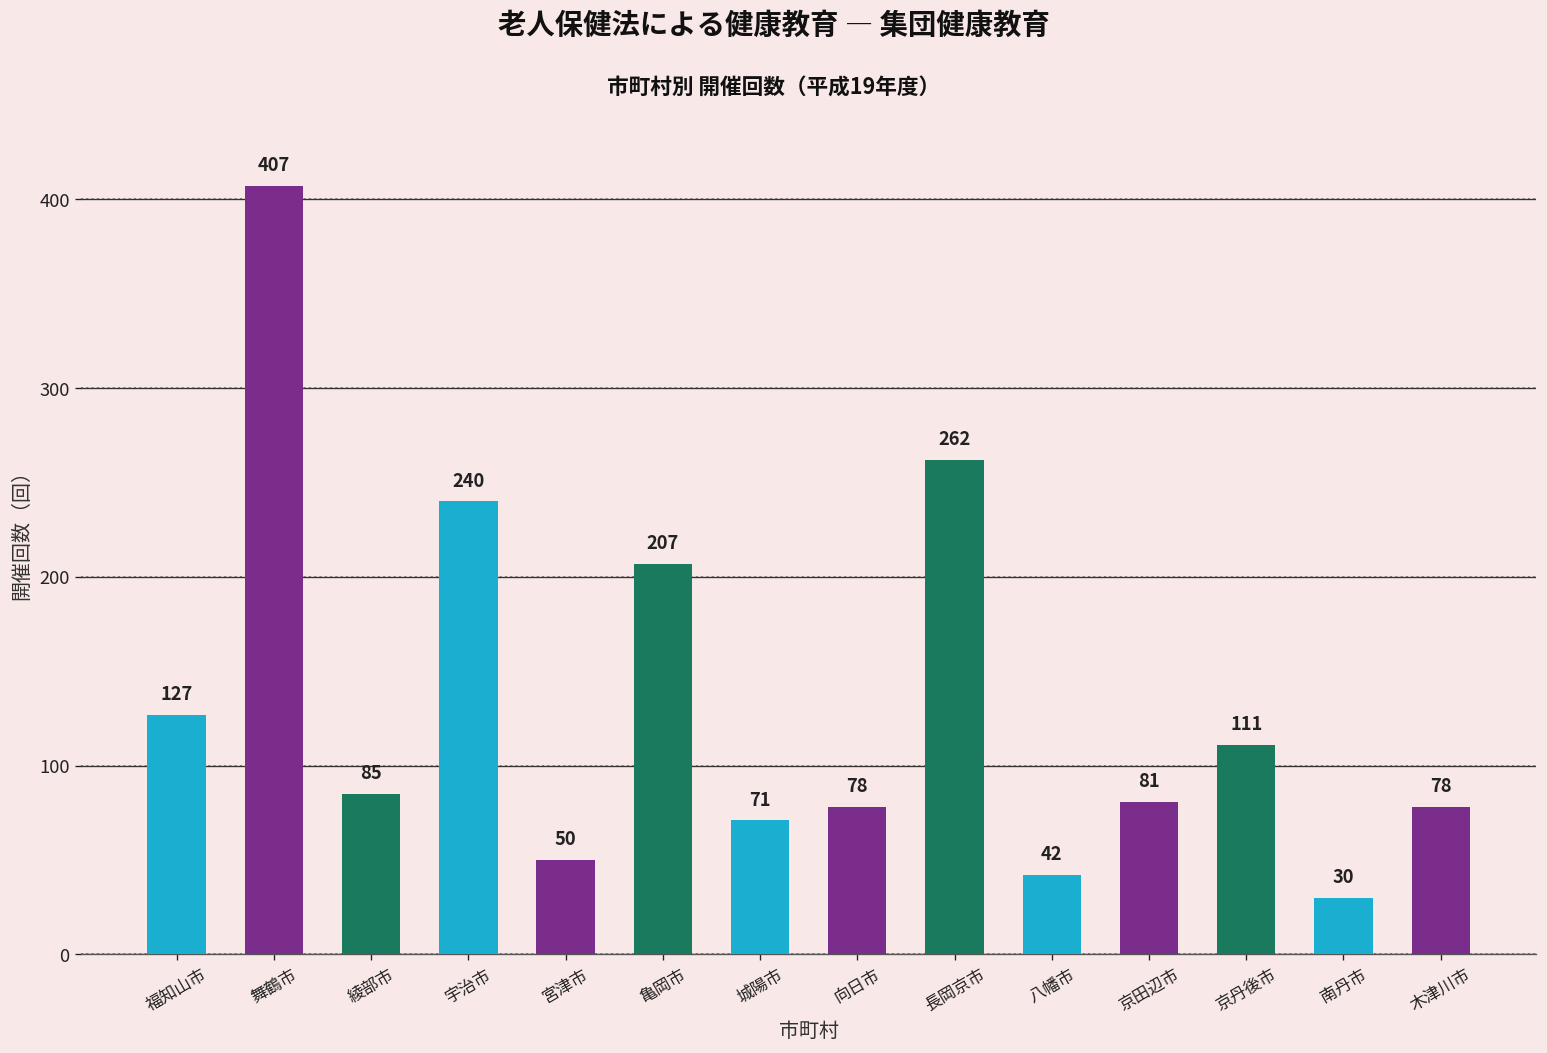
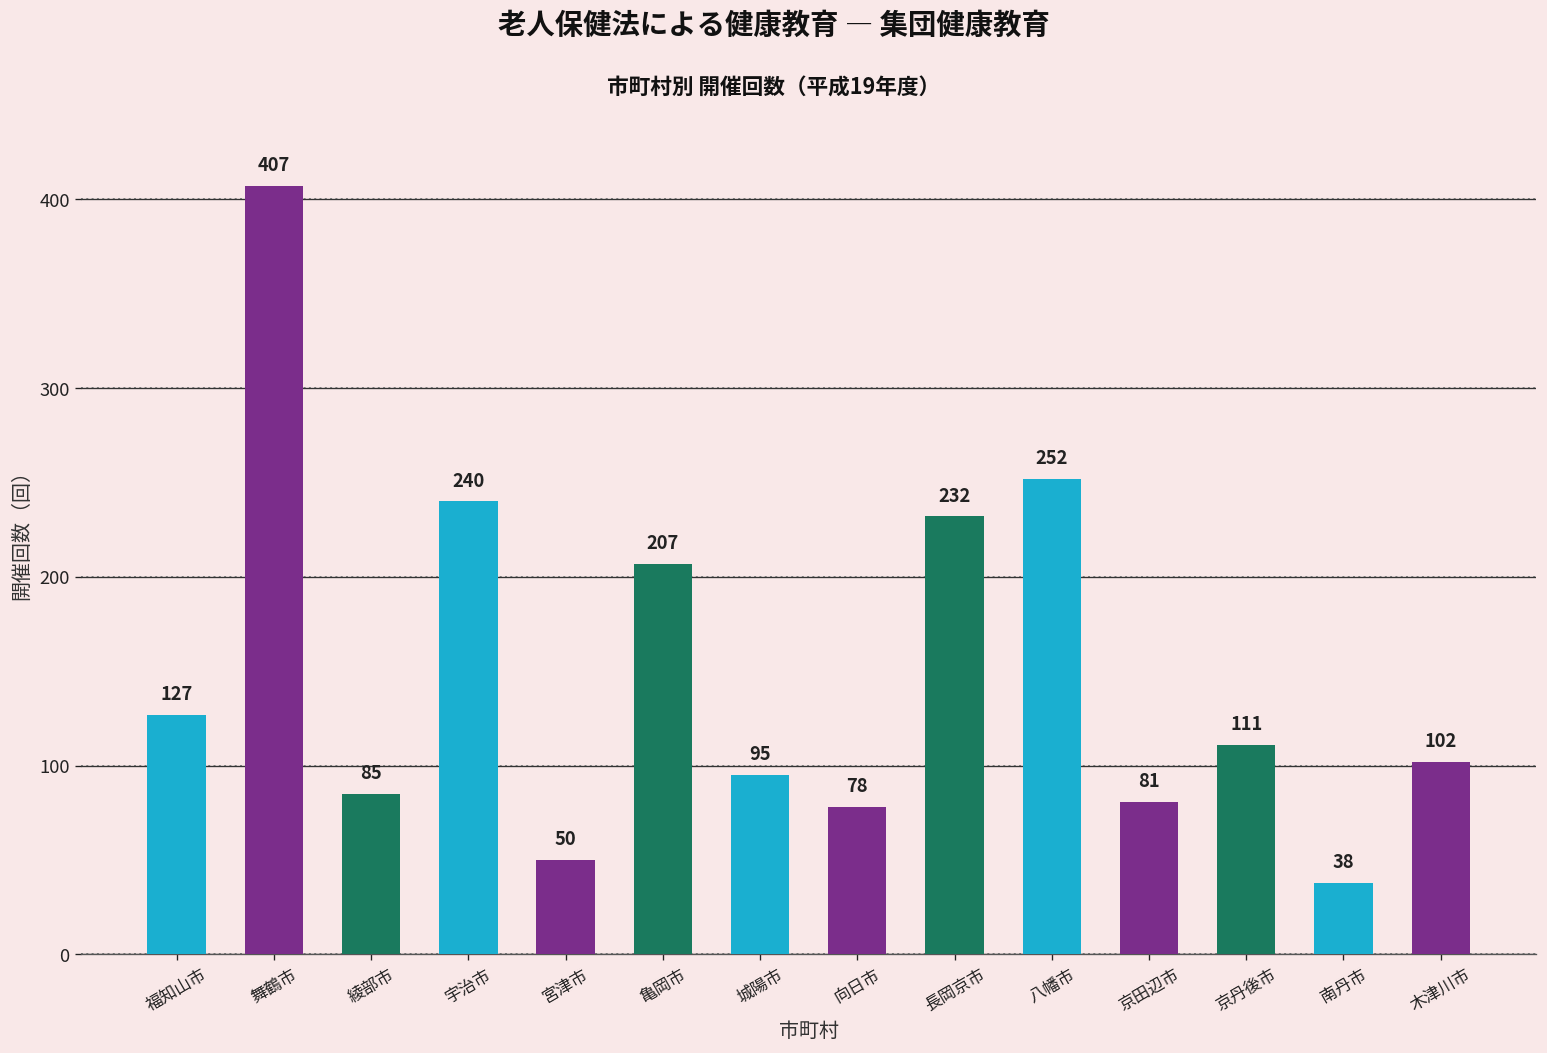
  {
    "福知山市": 127,
    "舞鶴市": 407,
    "綾部市": 85,
    "宇治市": 240,
    "宮津市": 50,
    "亀岡市": 207,
-   "城陽市": 71,
+   "城陽市": 95,
    "向日市": 78,
-   "長岡京市": 262,
-   "八幡市": 42,
+   "長岡京市": 232,
+   "八幡市": 252,
    "京田辺市": 81,
    "京丹後市": 111,
-   "南丹市": 30,
-   "木津川市": 78
+   "南丹市": 38,
+   "木津川市": 102
  }
